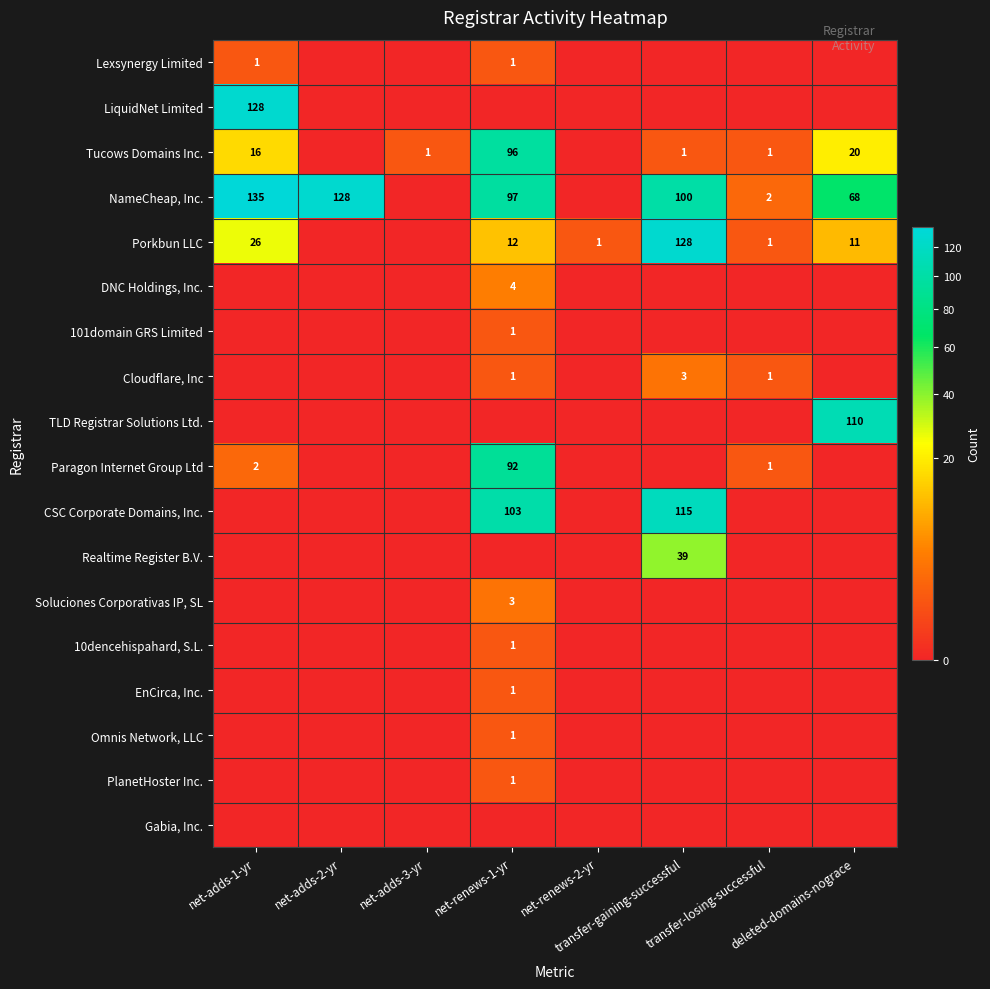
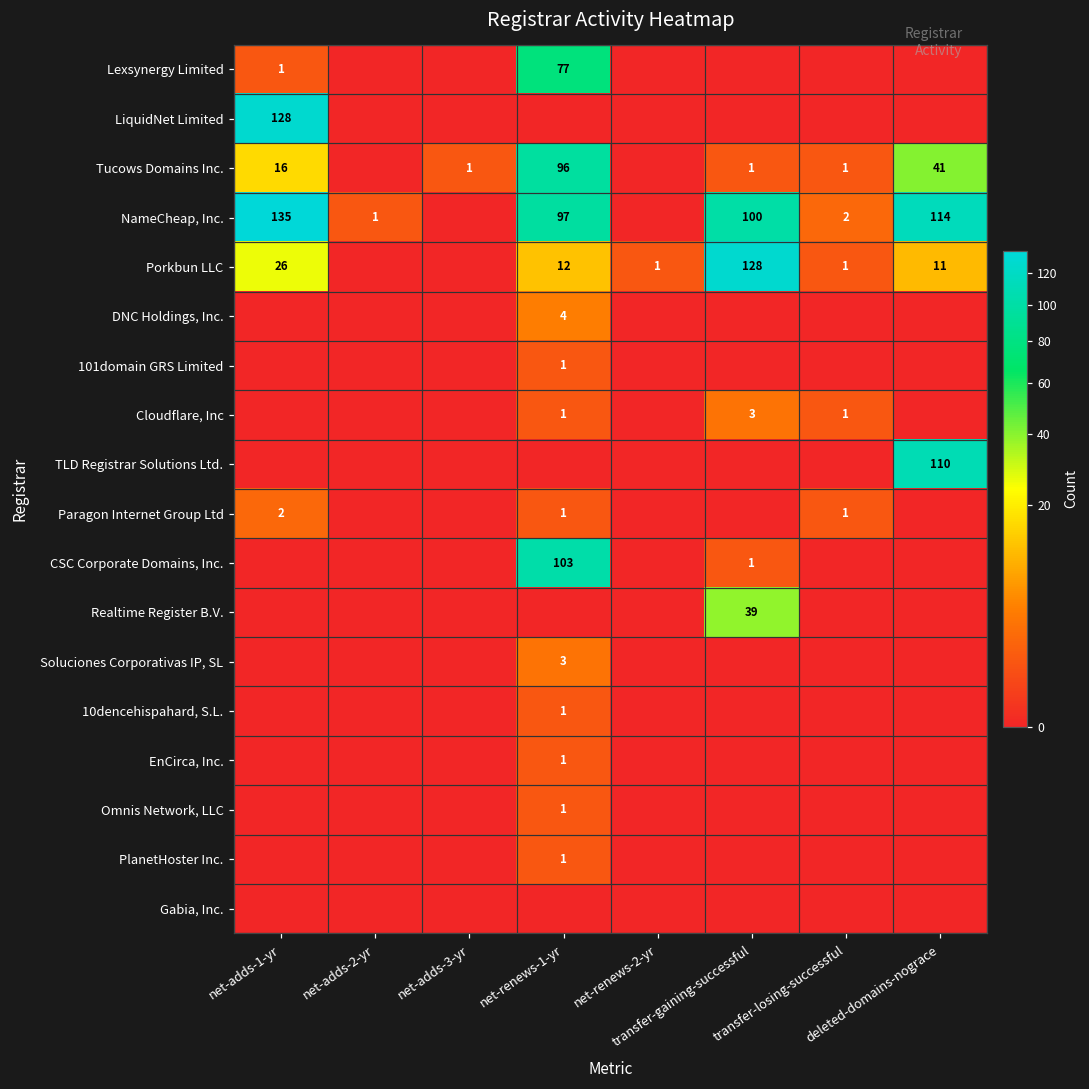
  {
    "Lexsynergy Limited": {
      "net-adds-1-yr": 1,
-     "net-renews-1-yr": 1
+     "net-renews-1-yr": 77
    },
    "LiquidNet Limited": {
      "net-adds-1-yr": 128
    },
    "Tucows Domains Inc.": {
      "net-adds-1-yr": 16,
      "net-adds-3-yr": 1,
      "net-renews-1-yr": 96,
      "transfer-gaining-successful": 1,
      "transfer-losing-successful": 1,
-     "deleted-domains-nograce": 20
+     "deleted-domains-nograce": 41
    },
    "NameCheap, Inc.": {
      "net-adds-1-yr": 135,
-     "net-adds-2-yr": 128,
+     "net-adds-2-yr": 1,
      "net-renews-1-yr": 97,
      "transfer-gaining-successful": 100,
      "transfer-losing-successful": 2,
-     "deleted-domains-nograce": 68
+     "deleted-domains-nograce": 114
    },
    "Porkbun LLC": {
      "net-adds-1-yr": 26,
      "net-renews-1-yr": 12,
      "net-renews-2-yr": 1,
      "transfer-gaining-successful": 128,
      "transfer-losing-successful": 1,
      "deleted-domains-nograce": 11
    },
    "DNC Holdings, Inc.": {
      "net-renews-1-yr": 4
    },
    "101domain GRS Limited": {
      "net-renews-1-yr": 1
    },
    "Cloudflare, Inc": {
      "net-renews-1-yr": 1,
      "transfer-gaining-successful": 3,
      "transfer-losing-successful": 1
    },
    "TLD Registrar Solutions Ltd.": {
      "deleted-domains-nograce": 110
    },
    "Paragon Internet Group Ltd": {
      "net-adds-1-yr": 2,
-     "net-renews-1-yr": 92,
+     "net-renews-1-yr": 1,
      "transfer-losing-successful": 1
    },
    "CSC Corporate Domains, Inc.": {
      "net-renews-1-yr": 103,
-     "transfer-gaining-successful": 115
+     "transfer-gaining-successful": 1
    },
    "Realtime Register B.V.": {
      "transfer-gaining-successful": 39
    },
    "Soluciones Corporativas IP, SL": {
      "net-renews-1-yr": 3
    },
    "10dencehispahard, S.L.": {
      "net-renews-1-yr": 1
    },
    "EnCirca, Inc.": {
      "net-renews-1-yr": 1
    },
    "Omnis Network, LLC": {
      "net-renews-1-yr": 1
    },
    "PlanetHoster Inc.": {
      "net-renews-1-yr": 1
    }
  }
